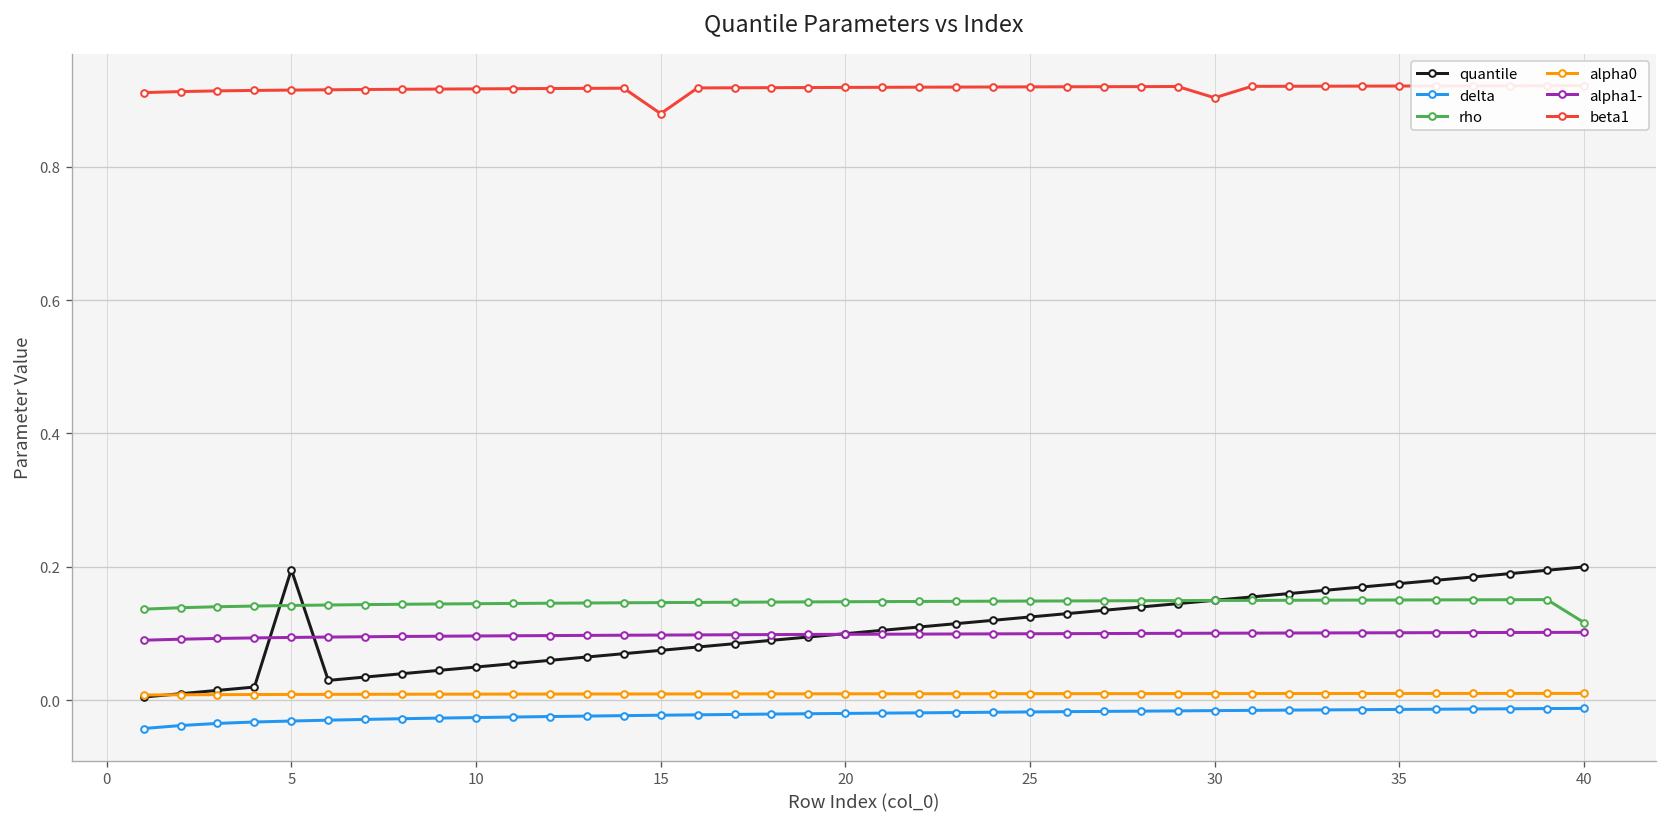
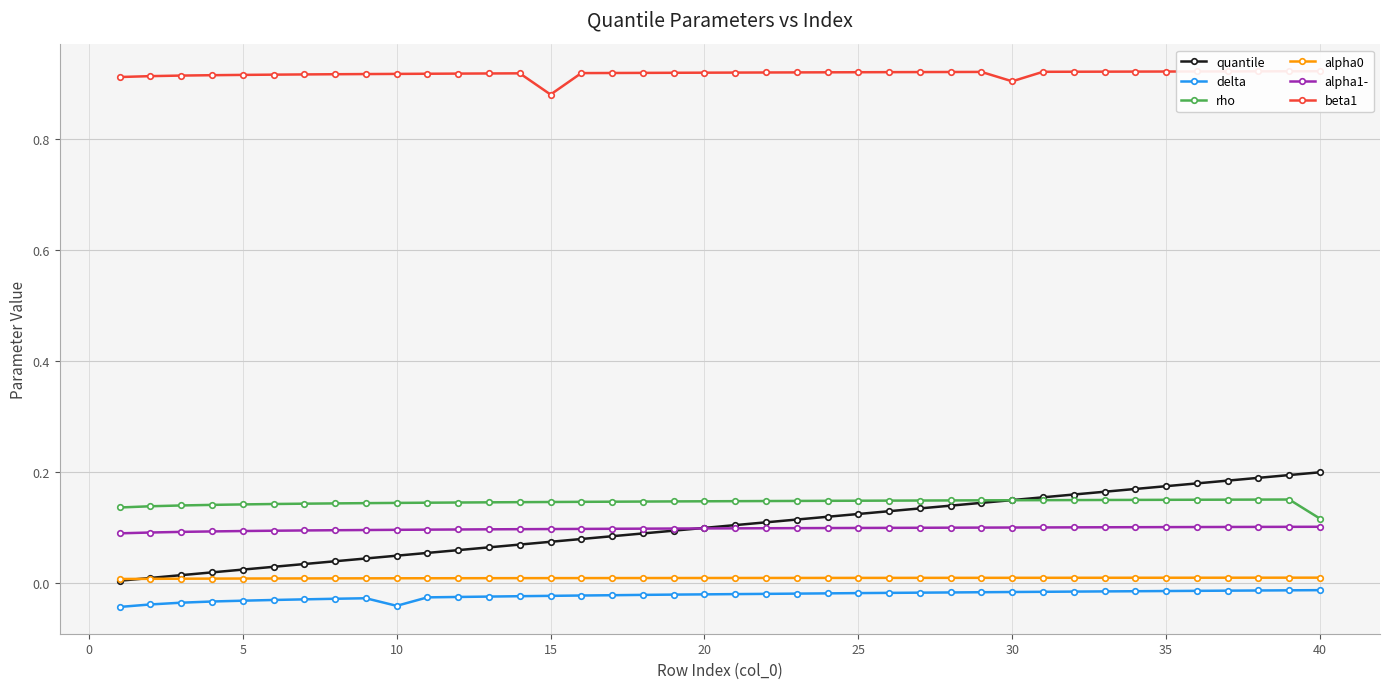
  {
    "quantile": {
-     "5": 0.20,
+     "5": 0.03,
      "10": 0.05,
      "15": 0.08,
      "25": 0.13,
      "35": 0.18,
      "40": 0.20
    },
    "delta": {
      "5": -0.03,
-     "10": -0.03,
+     "10": -0.04,
      "15": -0.02,
      "20": -0.02,
      "25": -0.02,
      "30": -0.02,
      "35": -0.01,
      "40": -0.01
    },
    "rho": {
      "5": 0.14,
      "10": 0.14,
      "15": 0.15,
      "20": 0.15,
      "25": 0.15,
      "35": 0.15,
      "40": 0.12
    },
    "alpha0": {
      "5": 0.01,
      "10": 0.01,
      "15": 0.01,
      "20": 0.01,
      "25": 0.01,
      "30": 0.01,
      "35": 0.01,
      "40": 0.01
    },
    "alpha1-": {
      "5": 0.09,
      "10": 0.10,
      "15": 0.10,
      "25": 0.10,
      "30": 0.10,
      "35": 0.10,
      "40": 0.10
    },
    "beta1": {
      "5": 0.91,
      "10": 0.92,
      "15": 0.88,
      "20": 0.92,
      "25": 0.92,
      "30": 0.90,
      "35": 0.92
    }
  }
